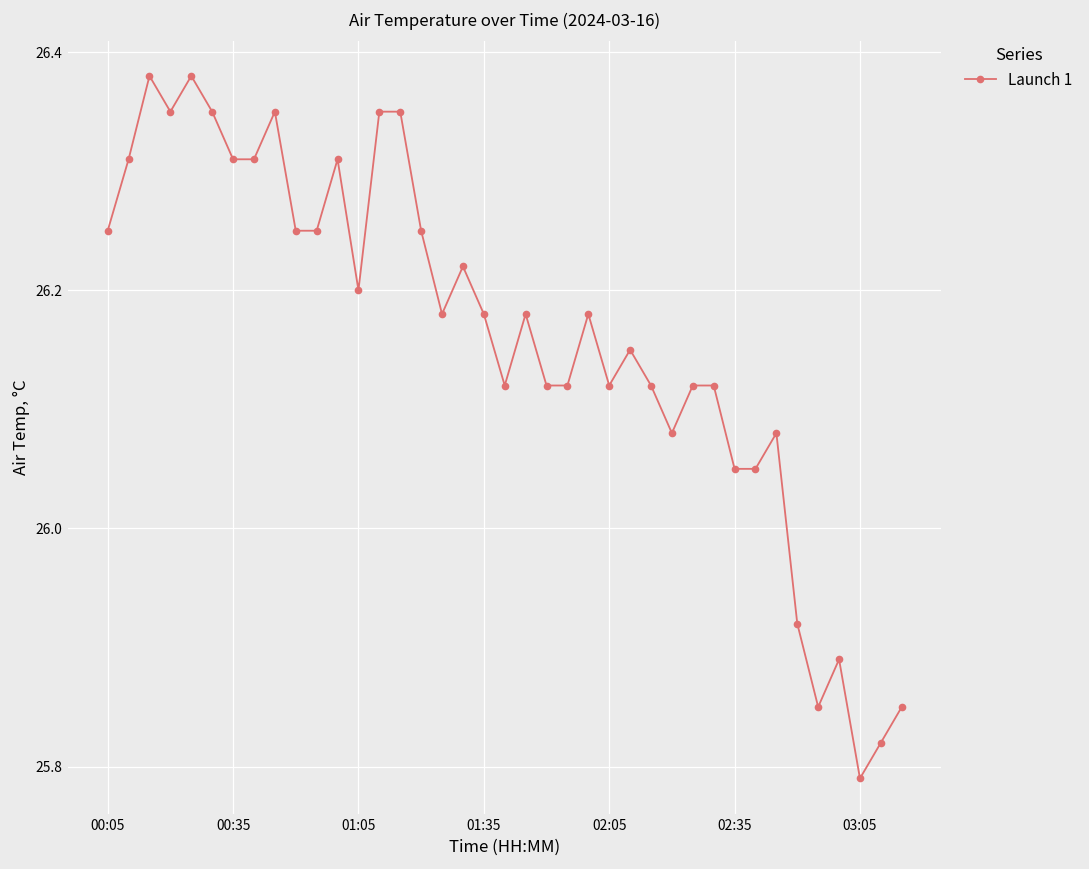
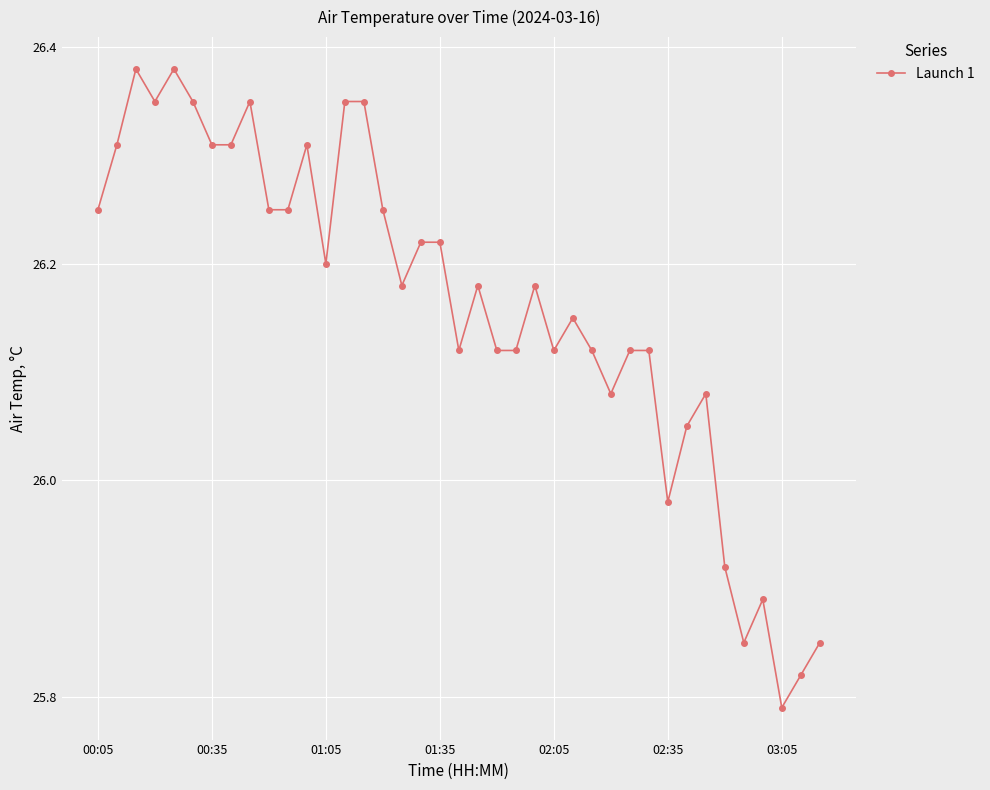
  {
    "00:05": 26.25,
    "00:35": 26.31,
    "01:05": 26.20,
-   "01:35": 26.18,
+   "01:35": 26.22,
    "02:05": 26.12,
-   "02:35": 26.05,
+   "02:35": 25.98,
    "03:05": 25.79
  }
